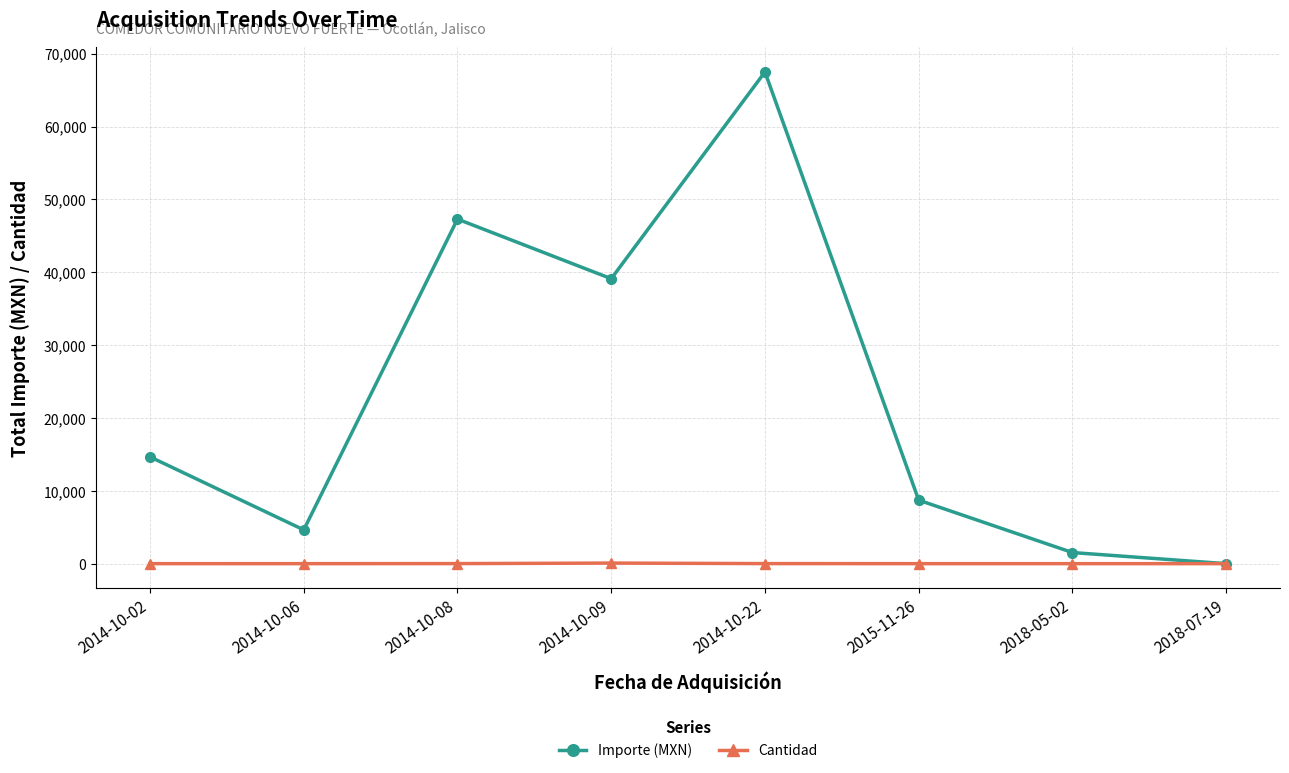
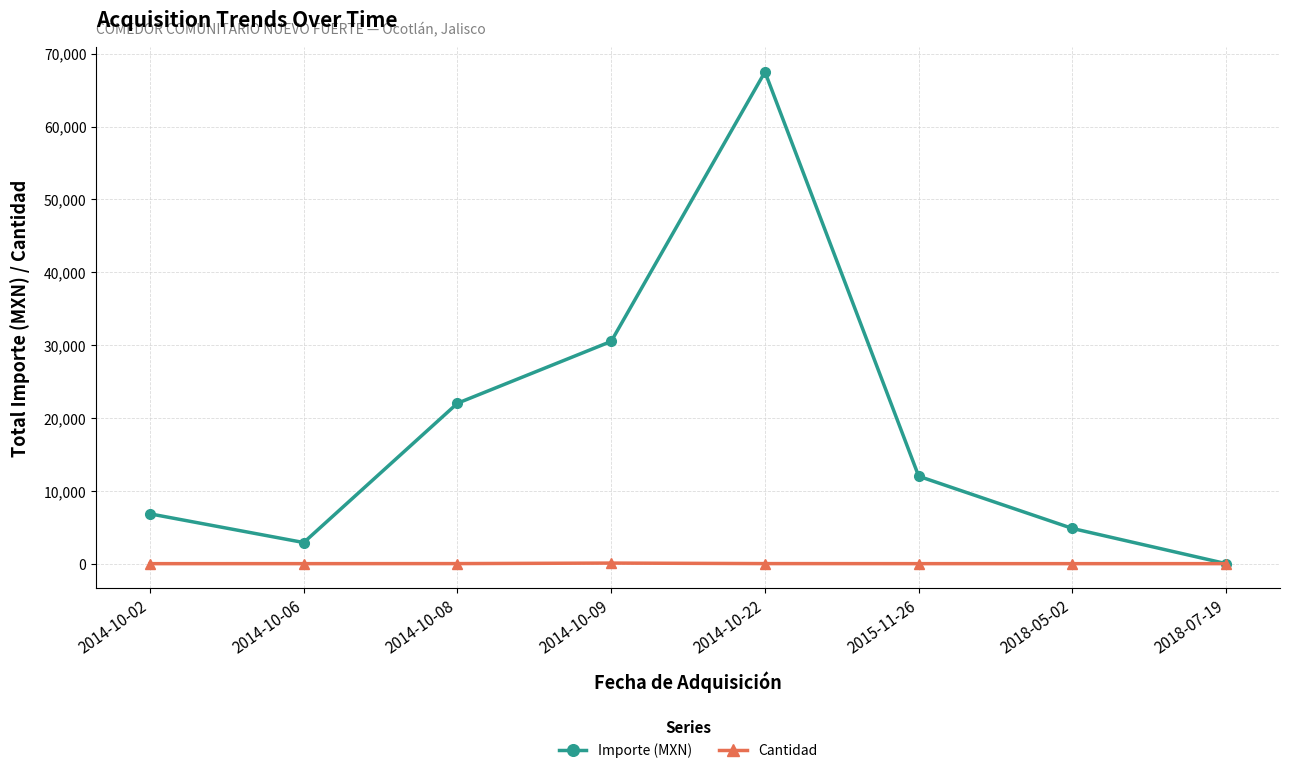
  {
    "Importe (MXN)": {
-     "2014-10-02": "15,000",
-     "2014-10-06": "5,000",
-     "2014-10-08": "47,000",
-     "2014-10-09": "39,000",
+     "2014-10-02": "7,000",
+     "2014-10-06": "3,000",
+     "2014-10-08": "22,000",
+     "2014-10-09": "31,000",
      "2014-10-22": "68,000",
-     "2015-11-26": "9,000",
-     "2018-05-02": "2,000"
+     "2015-11-26": "12,000",
+     "2018-05-02": "5,000"
    },
    "Cantidad": {
      "2014-10-02": "0",
      "2014-10-06": "0",
      "2014-10-08": "0",
      "2014-10-09": "0",
      "2014-10-22": "0",
      "2015-11-26": "0",
      "2018-05-02": "0"
    }
  }
